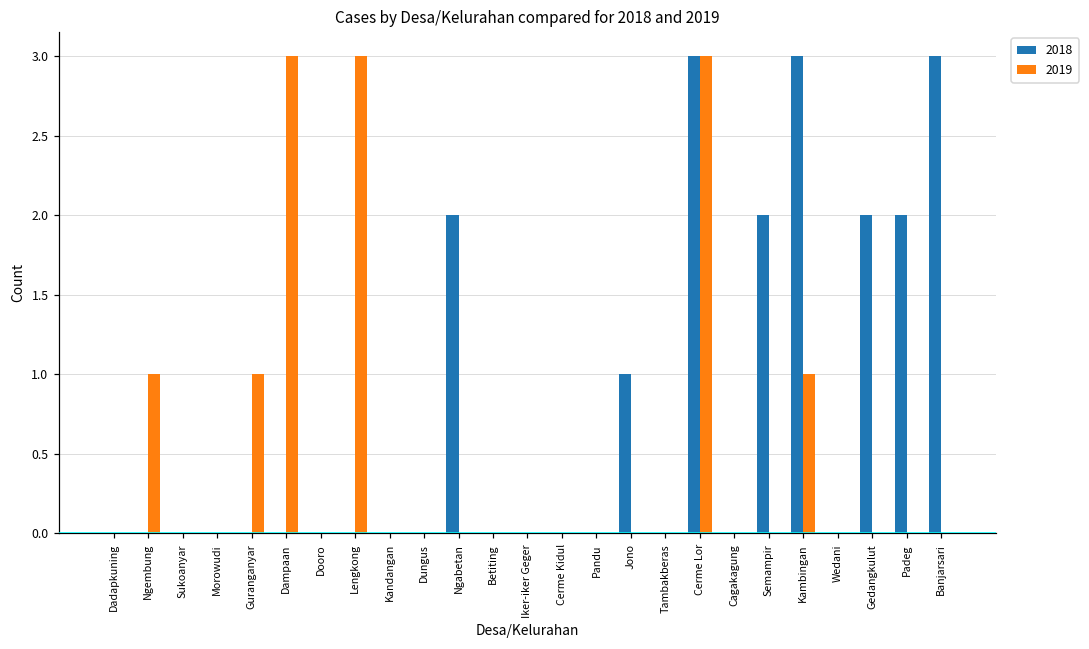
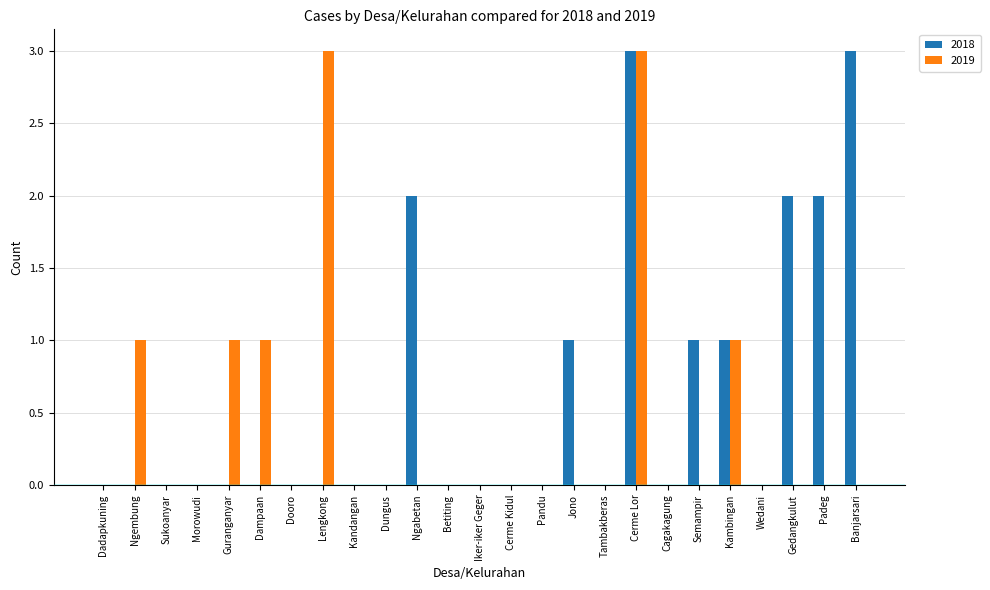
  {
    "2018": {
      "Dadapkuning": 0,
      "Ngembung": 0,
      "Sukoanyar": 0,
      "Morowudi": 0,
      "Guranganyar": 0,
      "Dampaan": 0,
      "Dooro": 0,
      "Lengkong": 0,
      "Kandangan": 0,
      "Dungus": 0,
      "Ngabetan": 2,
      "Betiting": 0,
      "Iker-iker Geger": 0,
      "Cerme Kidul": 0,
      "Pandu": 0,
      "Jono": 1,
      "Tambakberas": 0,
      "Cerme Lor": 3,
      "Cagakagung": 0,
-     "Semampir": 2,
-     "Kambingan": 3,
+     "Semampir": 1,
+     "Kambingan": 1,
      "Wedani": 0,
      "Gedangkulut": 2,
      "Padeg": 2,
      "Banjarsari": 3
    },
    "2019": {
      "Dadapkuning": 0,
      "Ngembung": 1,
      "Sukoanyar": 0,
      "Morowudi": 0,
      "Guranganyar": 1,
-     "Dampaan": 3,
+     "Dampaan": 1,
      "Dooro": 0,
      "Lengkong": 3,
      "Kandangan": 0,
      "Dungus": 0,
      "Ngabetan": 0,
      "Betiting": 0,
      "Iker-iker Geger": 0,
      "Cerme Kidul": 0,
      "Pandu": 0,
      "Jono": 0,
      "Tambakberas": 0,
      "Cerme Lor": 3,
      "Cagakagung": 0,
      "Semampir": 0,
      "Kambingan": 1,
      "Wedani": 0,
      "Gedangkulut": 0,
      "Padeg": 0,
      "Banjarsari": 0
    }
  }
